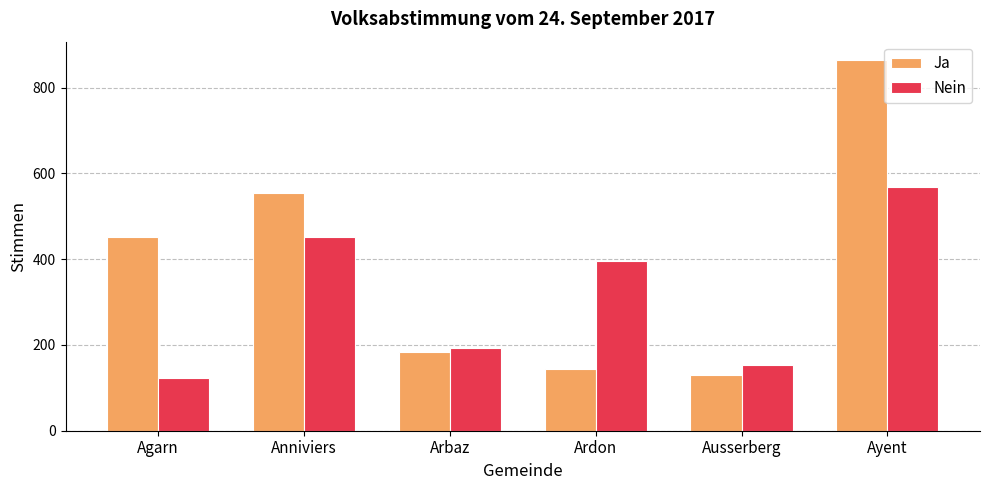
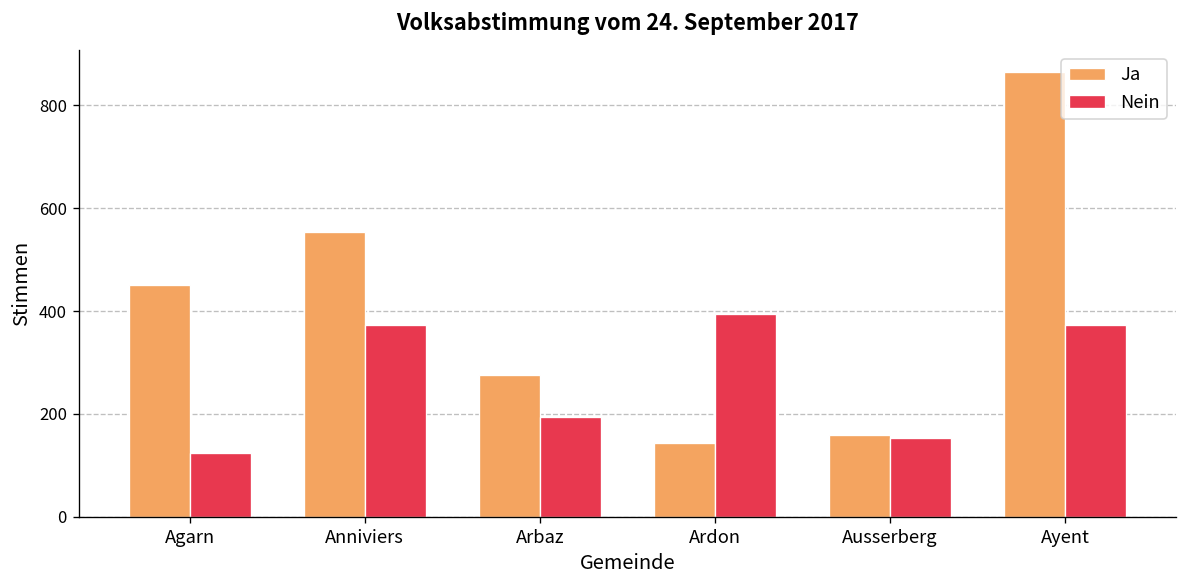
  {
    "Ja": {
      "Agarn": 450,
      "Anniviers": 550,
-     "Arbaz": 180,
+     "Arbaz": 280,
      "Ardon": 140,
-     "Ausserberg": 130,
+     "Ausserberg": 160,
      "Ayent": 860
    },
    "Nein": {
      "Agarn": 120,
-     "Anniviers": 450,
+     "Anniviers": 370,
      "Arbaz": 190,
      "Ardon": 400,
      "Ausserberg": 150,
-     "Ayent": 570
+     "Ayent": 370
    }
  }
